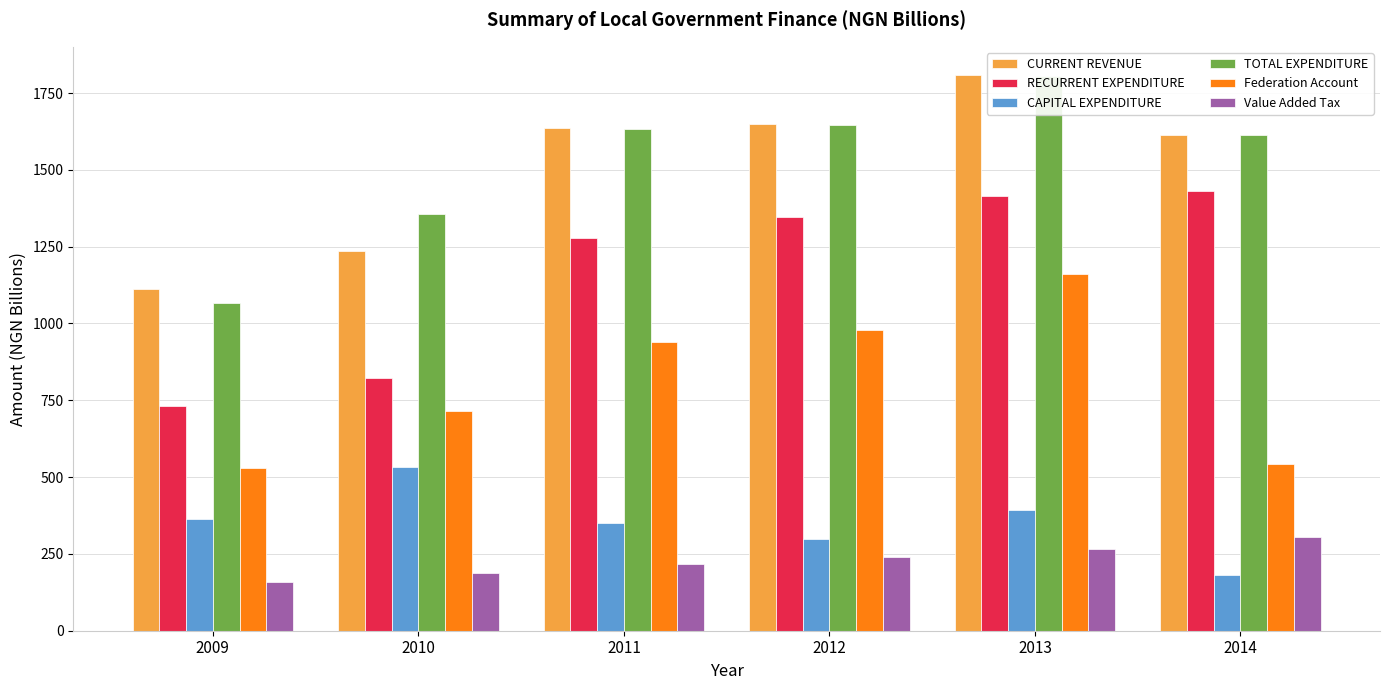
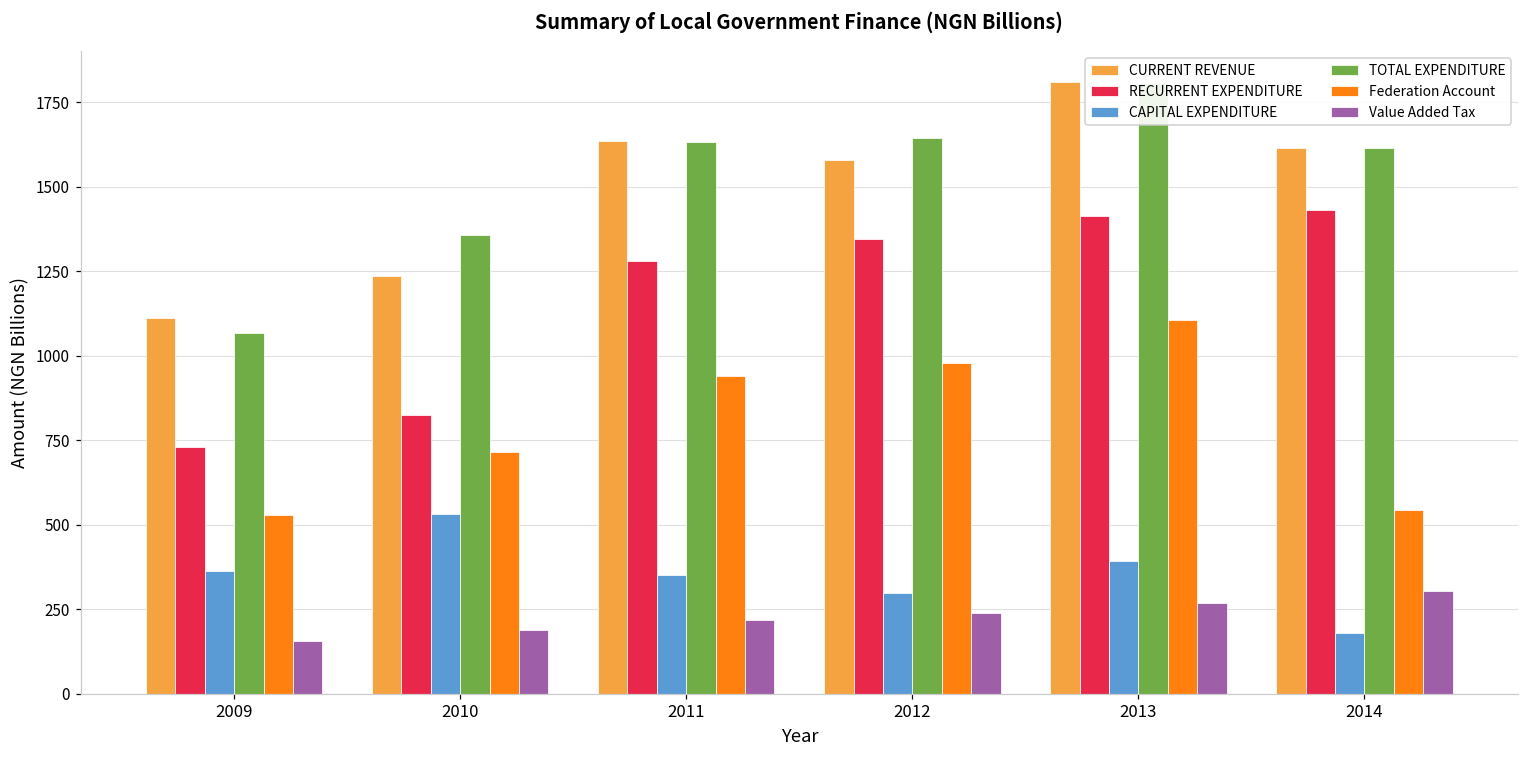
  {
    "CURRENT REVENUE": {
      "2009": 1110,
      "2010": 1240,
      "2011": 1640,
-     "2012": 1650,
+     "2012": 1580,
      "2013": 1810,
      "2014": 1610
    },
    "RECURRENT EXPENDITURE": {
      "2009": 730,
      "2010": 820,
      "2011": 1280,
      "2012": 1350,
      "2013": 1410,
      "2014": 1430
    },
    "CAPITAL EXPENDITURE": {
      "2009": 360,
      "2010": 530,
      "2011": 350,
      "2012": 300,
      "2013": 390,
      "2014": 180
    },
    "TOTAL EXPENDITURE": {
      "2009": 1070,
      "2010": 1360,
      "2011": 1630,
      "2012": 1640,
      "2014": 1610
    },
    "Federation Account": {
      "2009": 530,
      "2010": 720,
      "2011": 940,
      "2012": 980,
-     "2013": 1160,
+     "2013": 1110,
      "2014": 540
    },
    "Value Added Tax": {
      "2009": 160,
      "2010": 190,
      "2011": 220,
      "2012": 240,
      "2013": 270,
      "2014": 300
    }
  }
